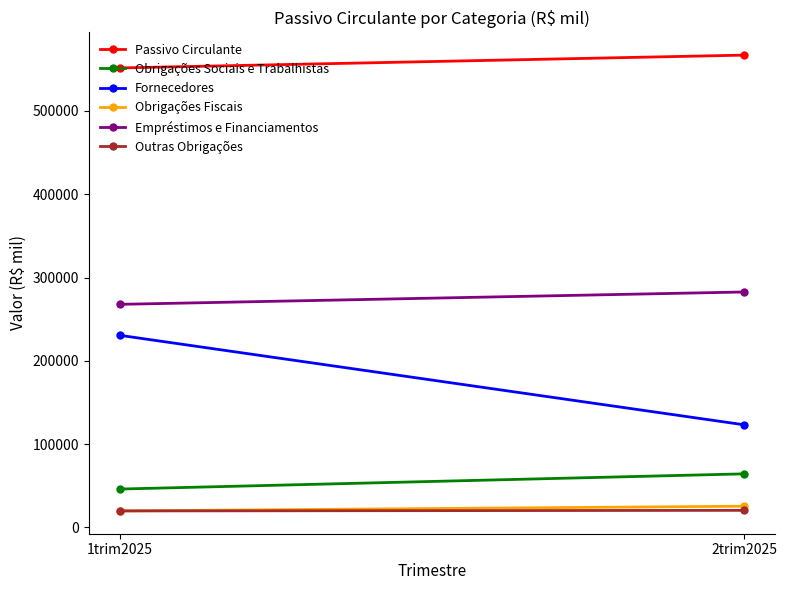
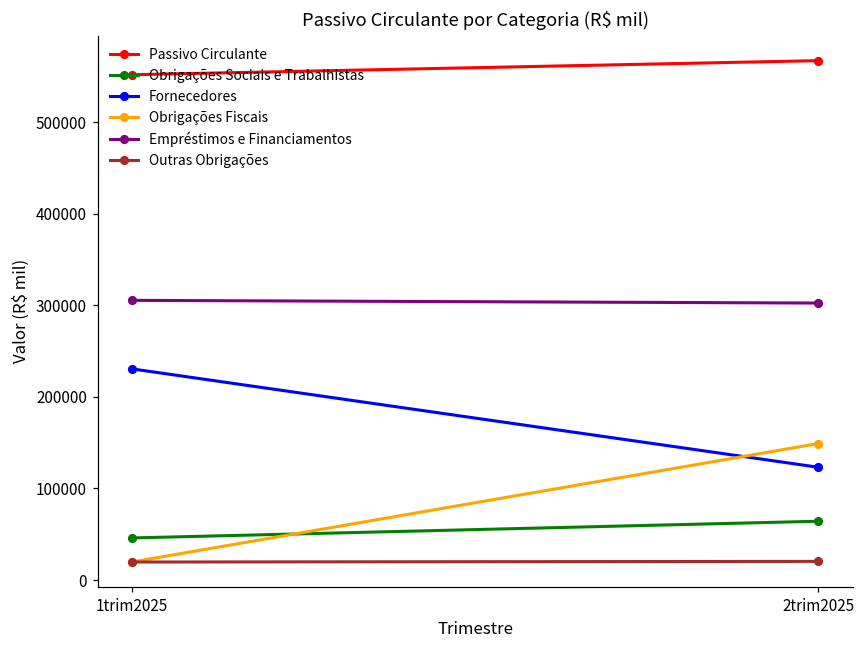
  {
    "Passivo Circulante": {
      "1trim2025": 550000,
      "2trim2025": 570000
    },
    "Obrigações Sociais e Trabalhistas": {
      "1trim2025": 50000,
      "2trim2025": 60000
    },
    "Fornecedores": {
      "1trim2025": 230000,
      "2trim2025": 120000
    },
    "Obrigações Fiscais": {
-     "2trim2025": 30000
+     "2trim2025": 150000
    },
    "Empréstimos e Financiamentos": {
-     "1trim2025": 270000,
-     "2trim2025": 280000
+     "1trim2025": 310000,
+     "2trim2025": 300000
    },
    "Outras Obrigações": {
      "2trim2025": 20000
    }
  }
